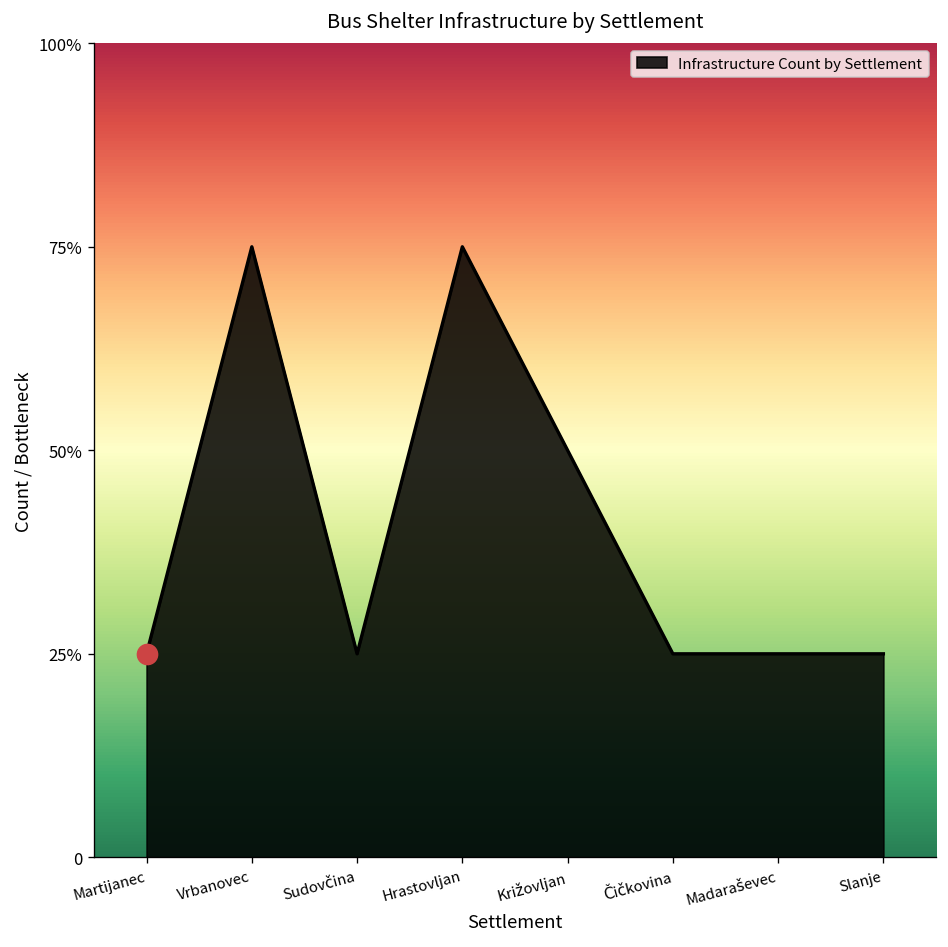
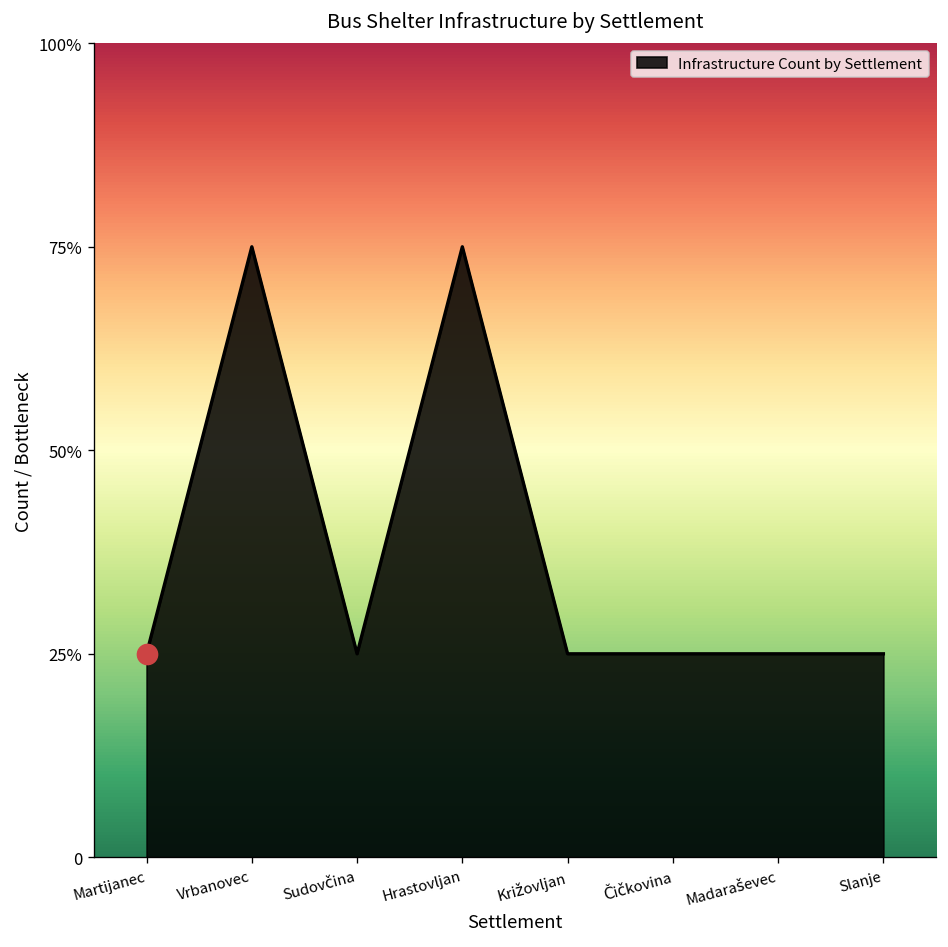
  {
    "Infrastructure Count by Settlement": {
      "Vrbanovec": "75%",
      "Sudovčina": "25%",
      "Hrastovljan": "75%",
-     "Križovljan": "50%",
+     "Križovljan": "25%",
      "Čičkovina": "25%",
      "Madaraševec": "25%",
      "Slanje": "25%"
    }
  }
